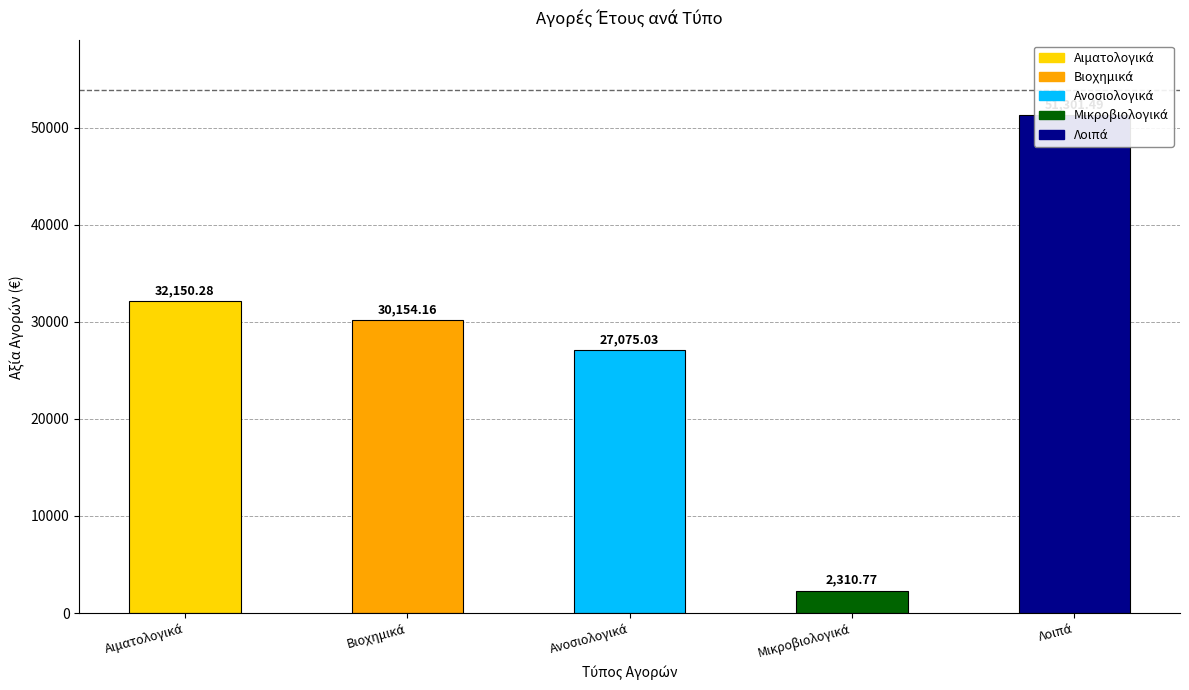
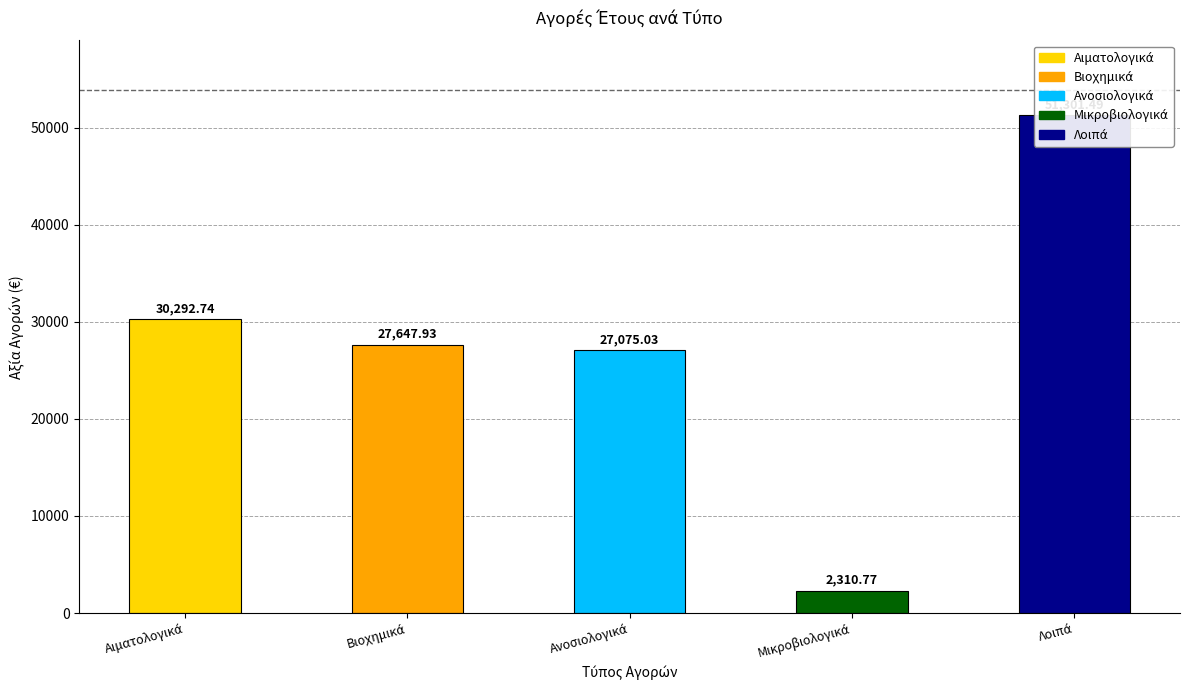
  {
-   "Αιματολογικά": "32,150.28",
-   "Βιοχημικά": "30,154.16",
+   "Αιματολογικά": "30,292.74",
+   "Βιοχημικά": "27,647.93",
    "Ανοσιολογικά": "27,075.03",
    "Μικροβιολογικά": "2,310.77"
  }
